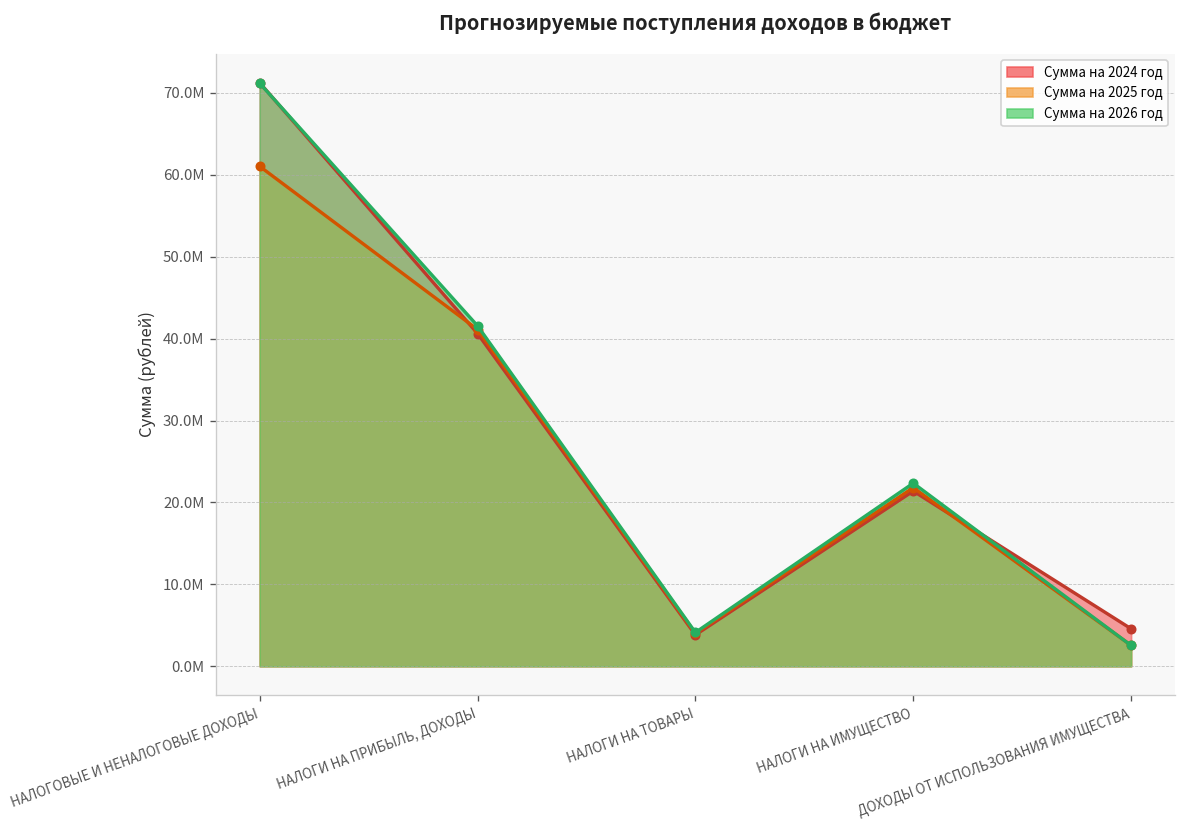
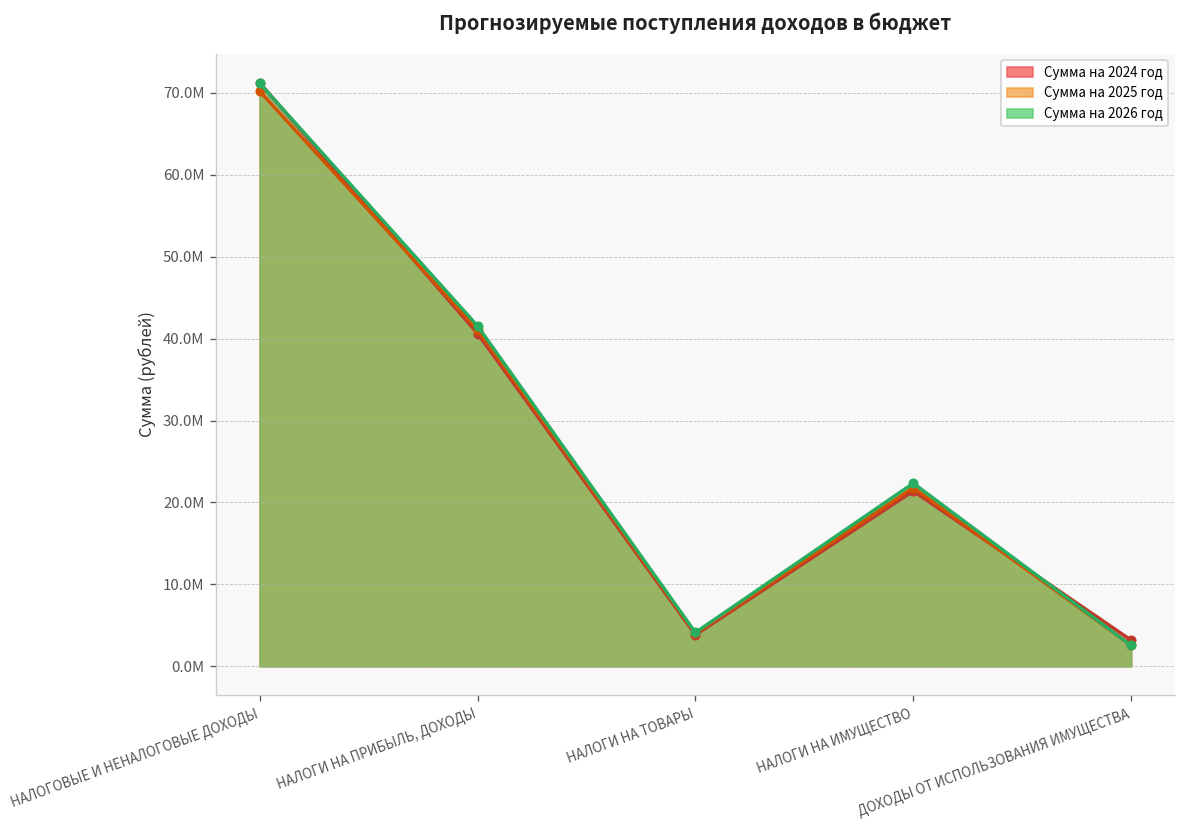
  {
    "Сумма на 2024 год": {
      "НАЛОГИ НА ПРИБЫЛЬ, ДОХОДЫ": 41000000,
      "НАЛОГИ НА ИМУЩЕСТВО": 21000000,
-     "ДОХОДЫ ОТ ИСПОЛЬЗОВАНИЯ ИМУЩЕСТВА": 5000000
+     "ДОХОДЫ ОТ ИСПОЛЬЗОВАНИЯ ИМУЩЕСТВА": 3000000
    },
    "Сумма на 2025 год": {
-     "НАЛОГОВЫЕ И НЕНАЛОГОВЫЕ ДОХОДЫ": 61000000,
+     "НАЛОГОВЫЕ И НЕНАЛОГОВЫЕ ДОХОДЫ": 70000000,
      "НАЛОГИ НА ПРИБЫЛЬ, ДОХОДЫ": 41000000,
      "НАЛОГИ НА ИМУЩЕСТВО": 22000000
    },
    "Сумма на 2026 год": {
      "НАЛОГИ НА ПРИБЫЛЬ, ДОХОДЫ": 42000000,
      "НАЛОГИ НА ИМУЩЕСТВО": 22000000
    }
  }
